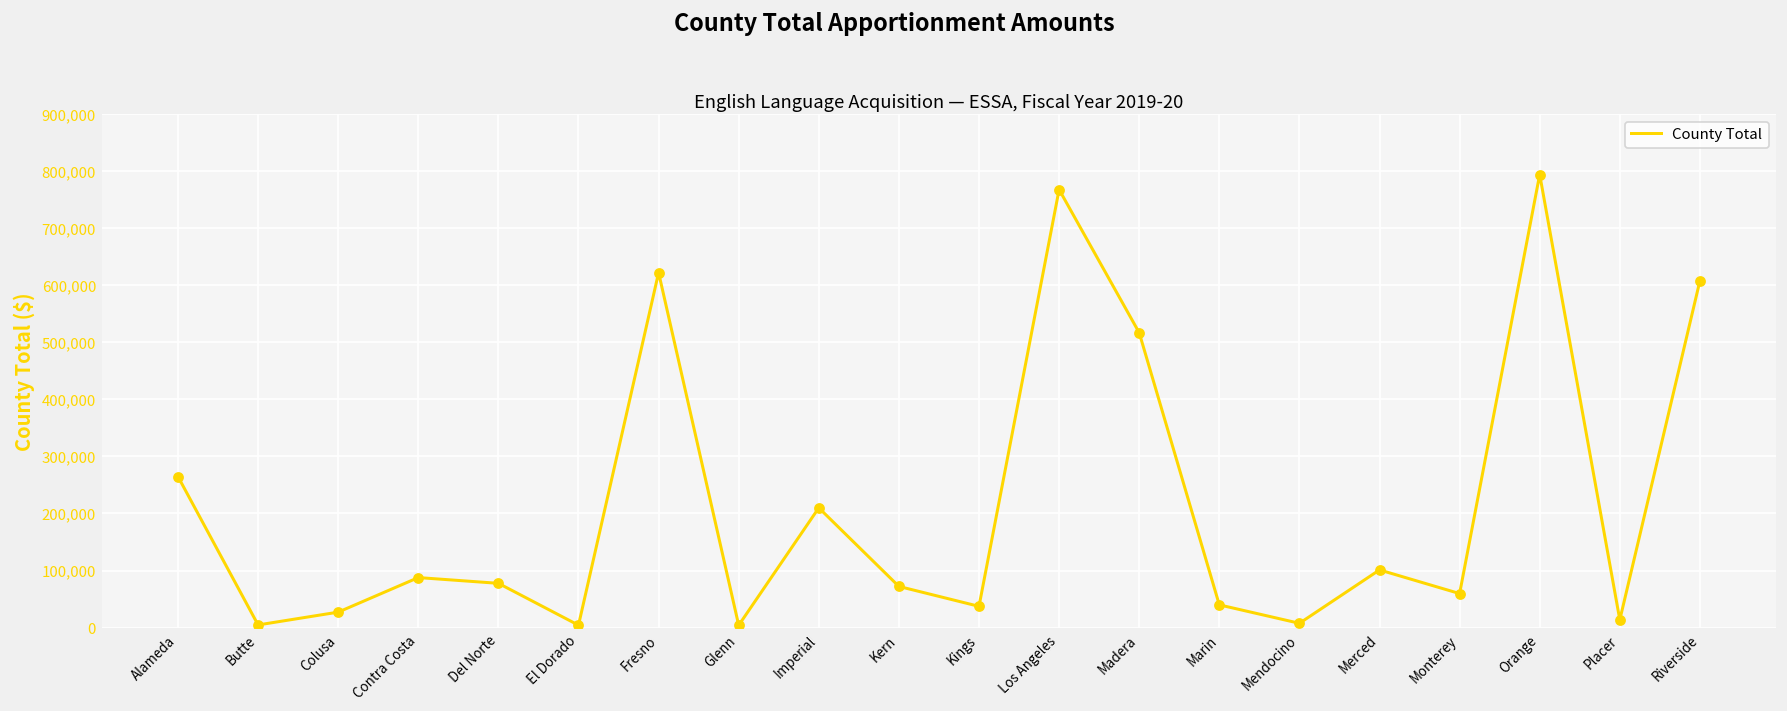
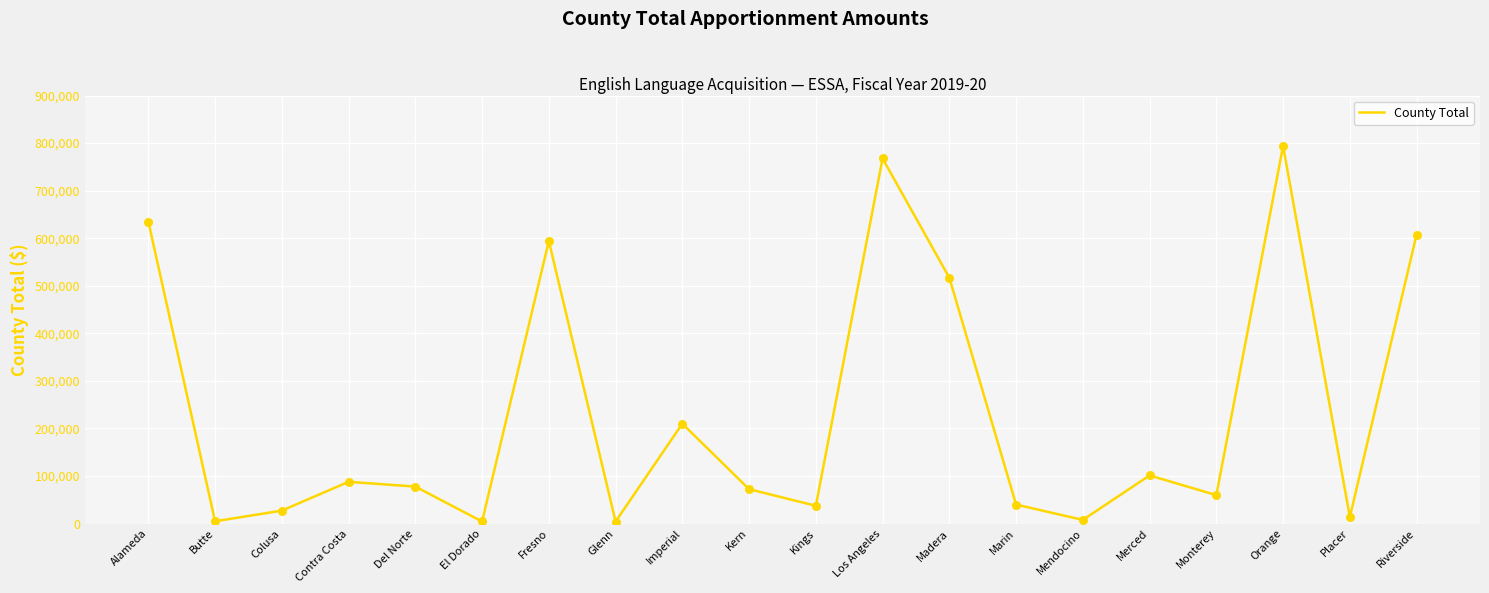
  {
-   "Alameda": "260,000",
+   "Alameda": "640,000",
    "Butte": "0",
    "Colusa": "30,000",
    "Contra Costa": "90,000",
    "Del Norte": "80,000",
    "El Dorado": "0",
-   "Fresno": "620,000",
+   "Fresno": "590,000",
    "Glenn": "0",
    "Imperial": "210,000",
    "Kern": "70,000",
    "Kings": "40,000",
    "Los Angeles": "770,000",
    "Madera": "520,000",
    "Marin": "40,000",
    "Mendocino": "10,000",
    "Merced": "100,000",
    "Monterey": "60,000",
    "Orange": "790,000",
    "Placer": "10,000",
    "Riverside": "610,000"
  }
